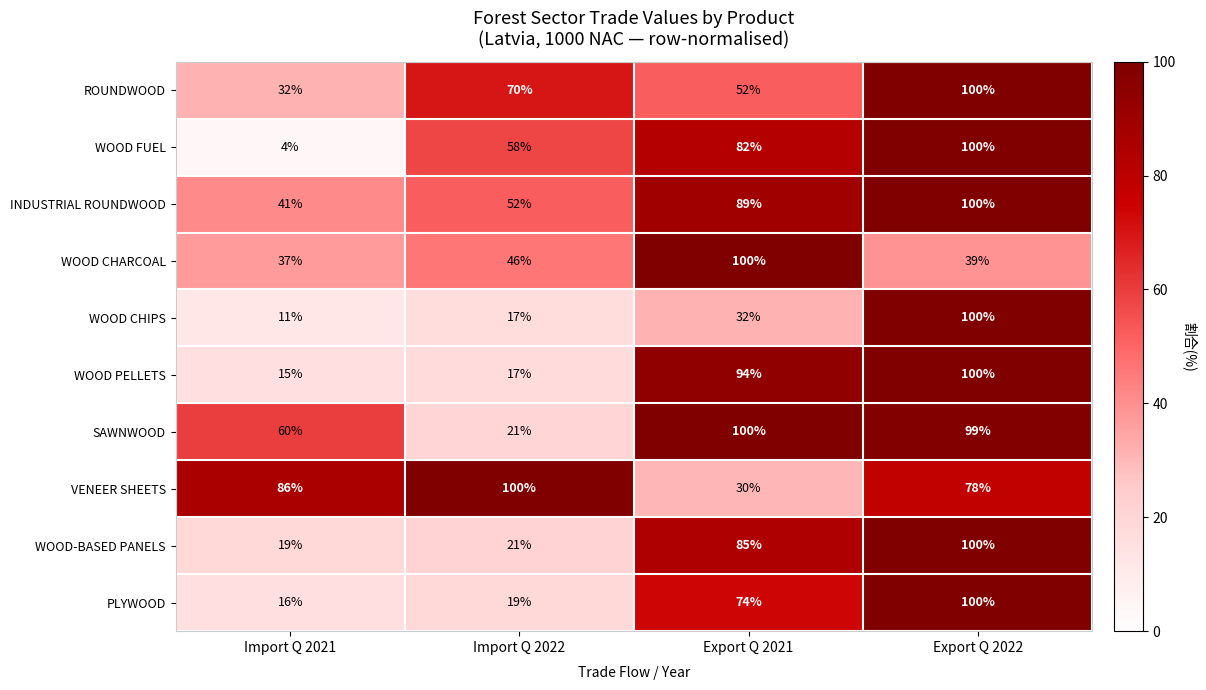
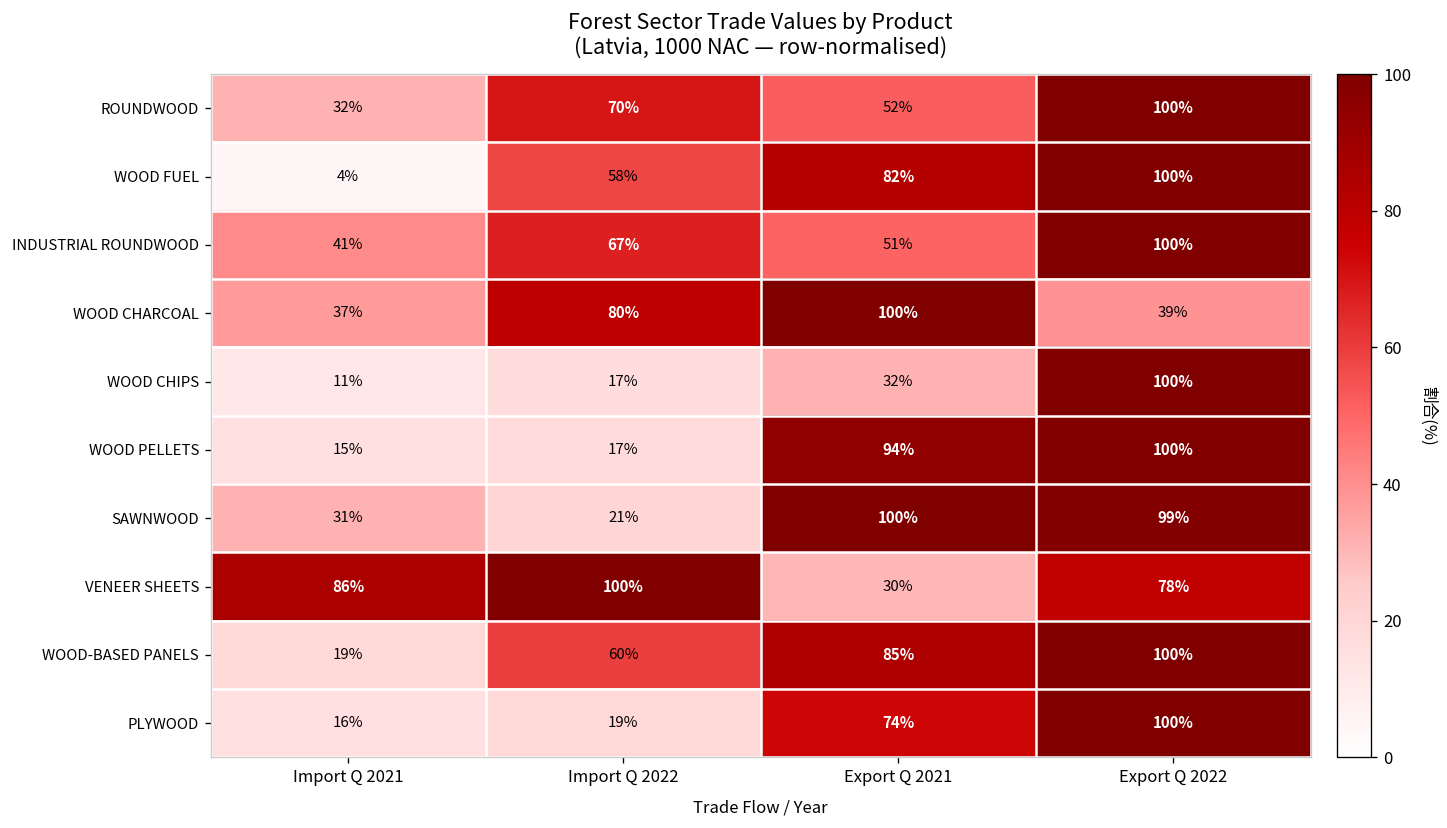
  {
    "ROUNDWOOD": {
      "Import Q 2021": "32%",
      "Import Q 2022": "70%",
      "Export Q 2021": "52%",
      "Export Q 2022": "100%"
    },
    "WOOD FUEL": {
      "Import Q 2021": "4%",
      "Import Q 2022": "58%",
      "Export Q 2021": "82%",
      "Export Q 2022": "100%"
    },
    "INDUSTRIAL ROUNDWOOD": {
      "Import Q 2021": "41%",
-     "Import Q 2022": "52%",
-     "Export Q 2021": "89%",
+     "Import Q 2022": "67%",
+     "Export Q 2021": "51%",
      "Export Q 2022": "100%"
    },
    "WOOD CHARCOAL": {
      "Import Q 2021": "37%",
-     "Import Q 2022": "46%",
+     "Import Q 2022": "80%",
      "Export Q 2021": "100%",
      "Export Q 2022": "39%"
    },
    "WOOD CHIPS": {
      "Import Q 2021": "11%",
      "Import Q 2022": "17%",
      "Export Q 2021": "32%",
      "Export Q 2022": "100%"
    },
    "WOOD PELLETS": {
      "Import Q 2021": "15%",
      "Import Q 2022": "17%",
      "Export Q 2021": "94%",
      "Export Q 2022": "100%"
    },
    "SAWNWOOD": {
-     "Import Q 2021": "60%",
+     "Import Q 2021": "31%",
      "Import Q 2022": "21%",
      "Export Q 2021": "100%",
      "Export Q 2022": "99%"
    },
    "VENEER SHEETS": {
      "Import Q 2021": "86%",
      "Import Q 2022": "100%",
      "Export Q 2021": "30%",
      "Export Q 2022": "78%"
    },
    "WOOD-BASED PANELS": {
      "Import Q 2021": "19%",
-     "Import Q 2022": "21%",
+     "Import Q 2022": "60%",
      "Export Q 2021": "85%",
      "Export Q 2022": "100%"
    },
    "PLYWOOD": {
      "Import Q 2021": "16%",
      "Import Q 2022": "19%",
      "Export Q 2021": "74%",
      "Export Q 2022": "100%"
    }
  }
